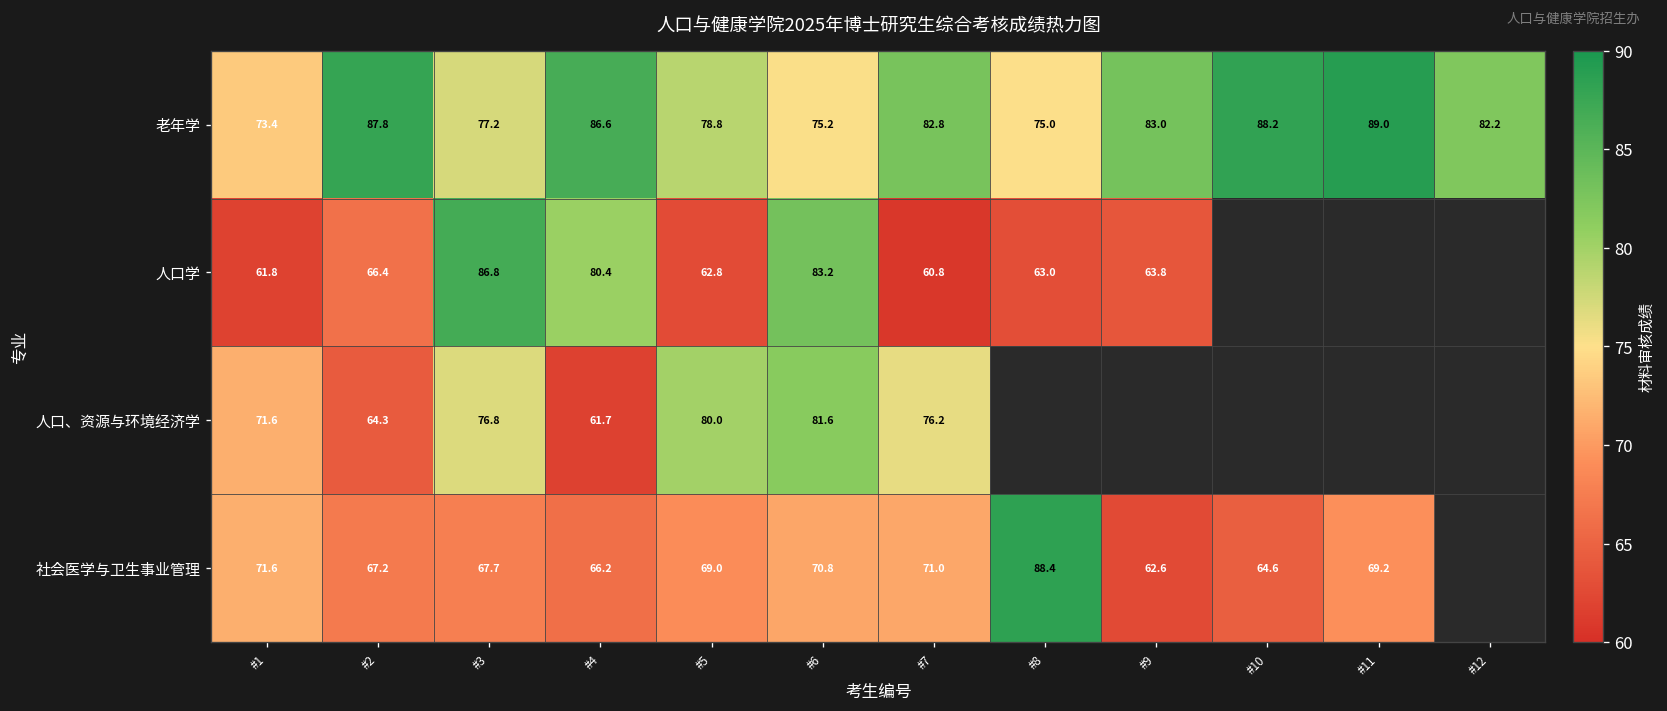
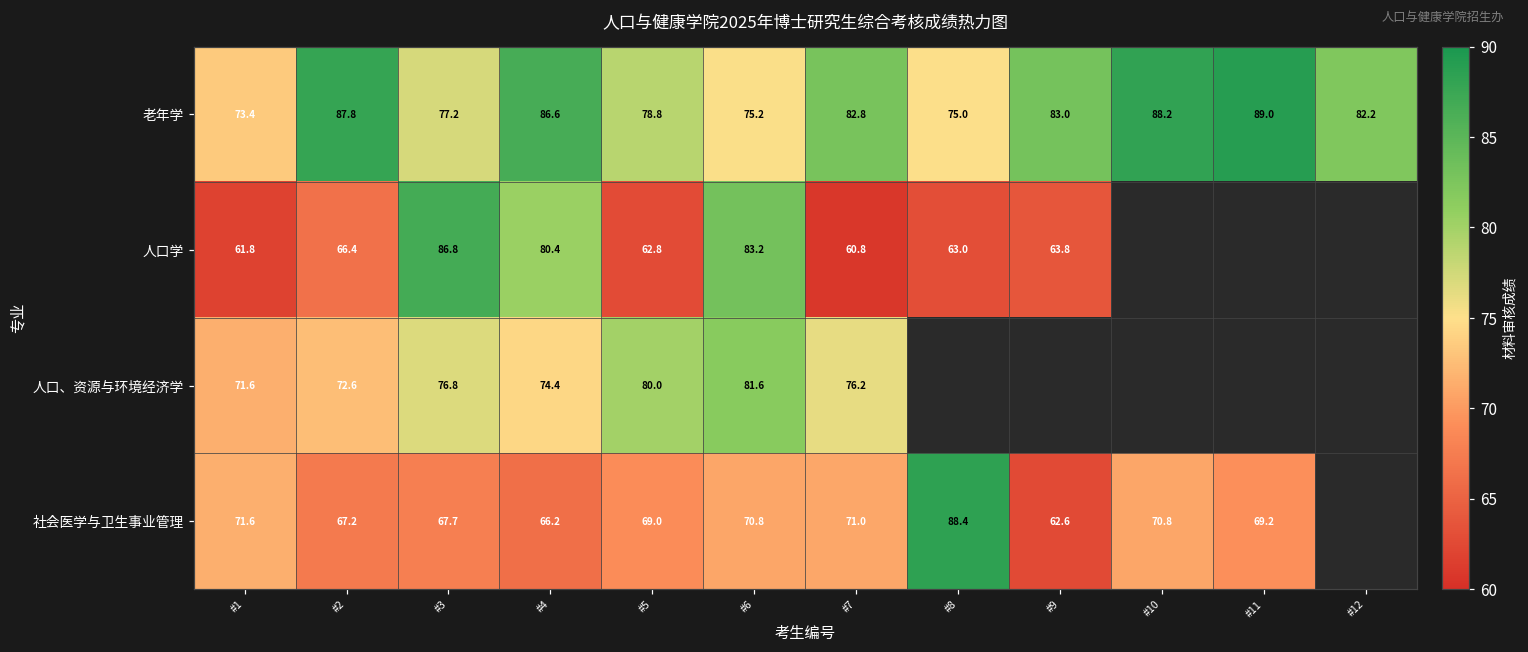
  {
    "老年学": {
      "#1": 73.4,
      "#2": 87.8,
      "#3": 77.2,
      "#4": 86.6,
      "#5": 78.8,
      "#6": 75.2,
      "#7": 82.8,
      "#8": 75.0,
      "#9": 83.0,
      "#10": 88.2,
      "#11": 89.0,
      "#12": 82.2
    },
    "人口学": {
      "#1": 61.8,
      "#2": 66.4,
      "#3": 86.8,
      "#4": 80.4,
      "#5": 62.8,
      "#6": 83.2,
      "#7": 60.8,
      "#8": 63.0,
      "#9": 63.8
    },
    "人口、资源与环境经济学": {
      "#1": 71.6,
-     "#2": 64.3,
+     "#2": 72.6,
      "#3": 76.8,
-     "#4": 61.7,
+     "#4": 74.4,
      "#5": 80.0,
      "#6": 81.6,
      "#7": 76.2
    },
    "社会医学与卫生事业管理": {
      "#1": 71.6,
      "#2": 67.2,
      "#3": 67.7,
      "#4": 66.2,
      "#5": 69.0,
      "#6": 70.8,
      "#7": 71.0,
      "#8": 88.4,
      "#9": 62.6,
-     "#10": 64.6,
+     "#10": 70.8,
      "#11": 69.2
    }
  }
